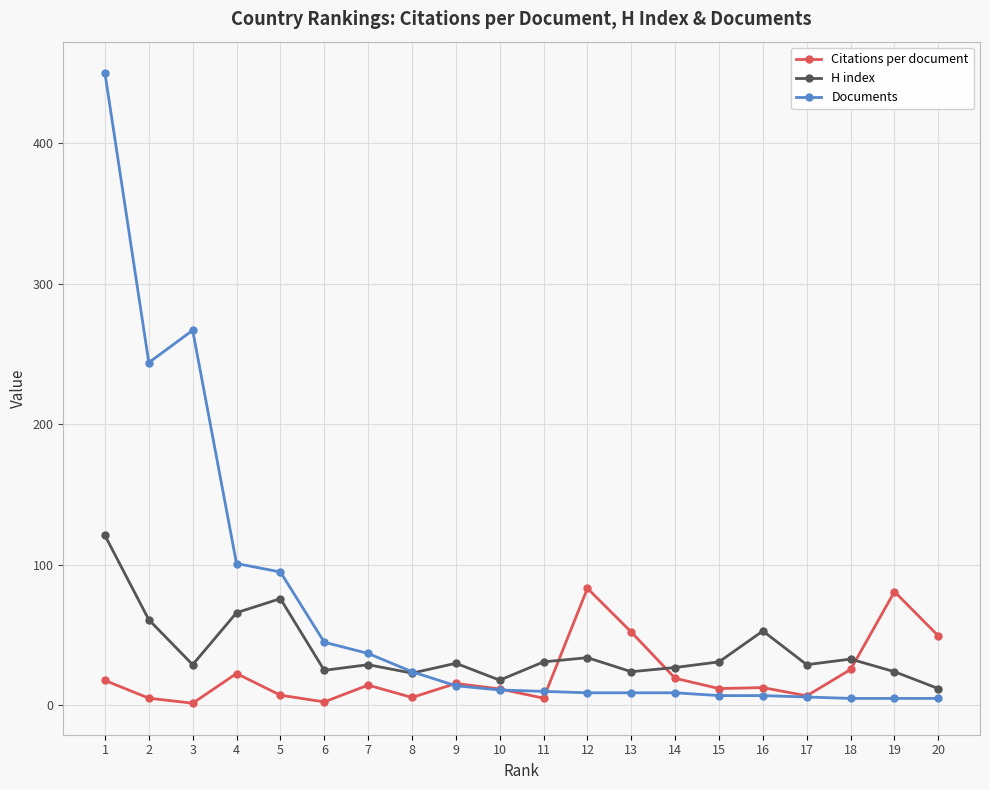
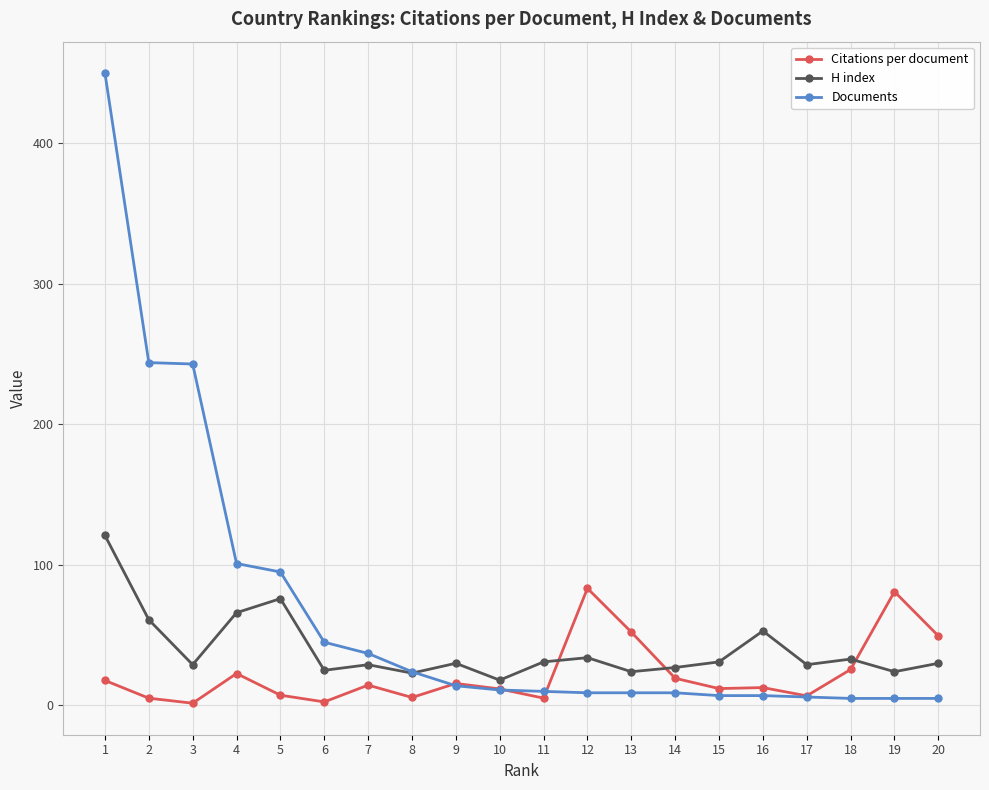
  {
    "Citations per document": {
      "1": 18,
      "2": 5,
      "3": 2,
      "4": 23,
      "5": 7,
      "6": 3,
      "7": 14,
      "8": 6,
      "11": 5,
      "12": 83,
      "13": 52,
      "14": 19,
      "15": 12,
      "16": 13,
      "18": 26,
      "19": 81,
      "20": 50
    },
    "H index": {
      "1": 121,
      "2": 61,
      "3": 29,
      "4": 66,
      "5": 76,
      "6": 25,
      "7": 29,
      "9": 30,
      "10": 18,
      "11": 31,
      "12": 34,
      "13": 24,
      "14": 27,
      "15": 31,
      "16": 53,
      "17": 29,
      "18": 33,
      "19": 24,
-     "20": 12
+     "20": 30
    },
    "Documents": {
      "1": 450,
      "2": 244,
-     "3": 267,
+     "3": 243,
      "4": 101,
      "5": 95,
      "6": 45,
      "7": 37,
      "11": 10,
      "12": 9,
      "13": 9,
      "14": 9,
      "15": 7,
      "16": 7,
      "18": 5,
      "19": 5,
      "20": 5
    }
  }
